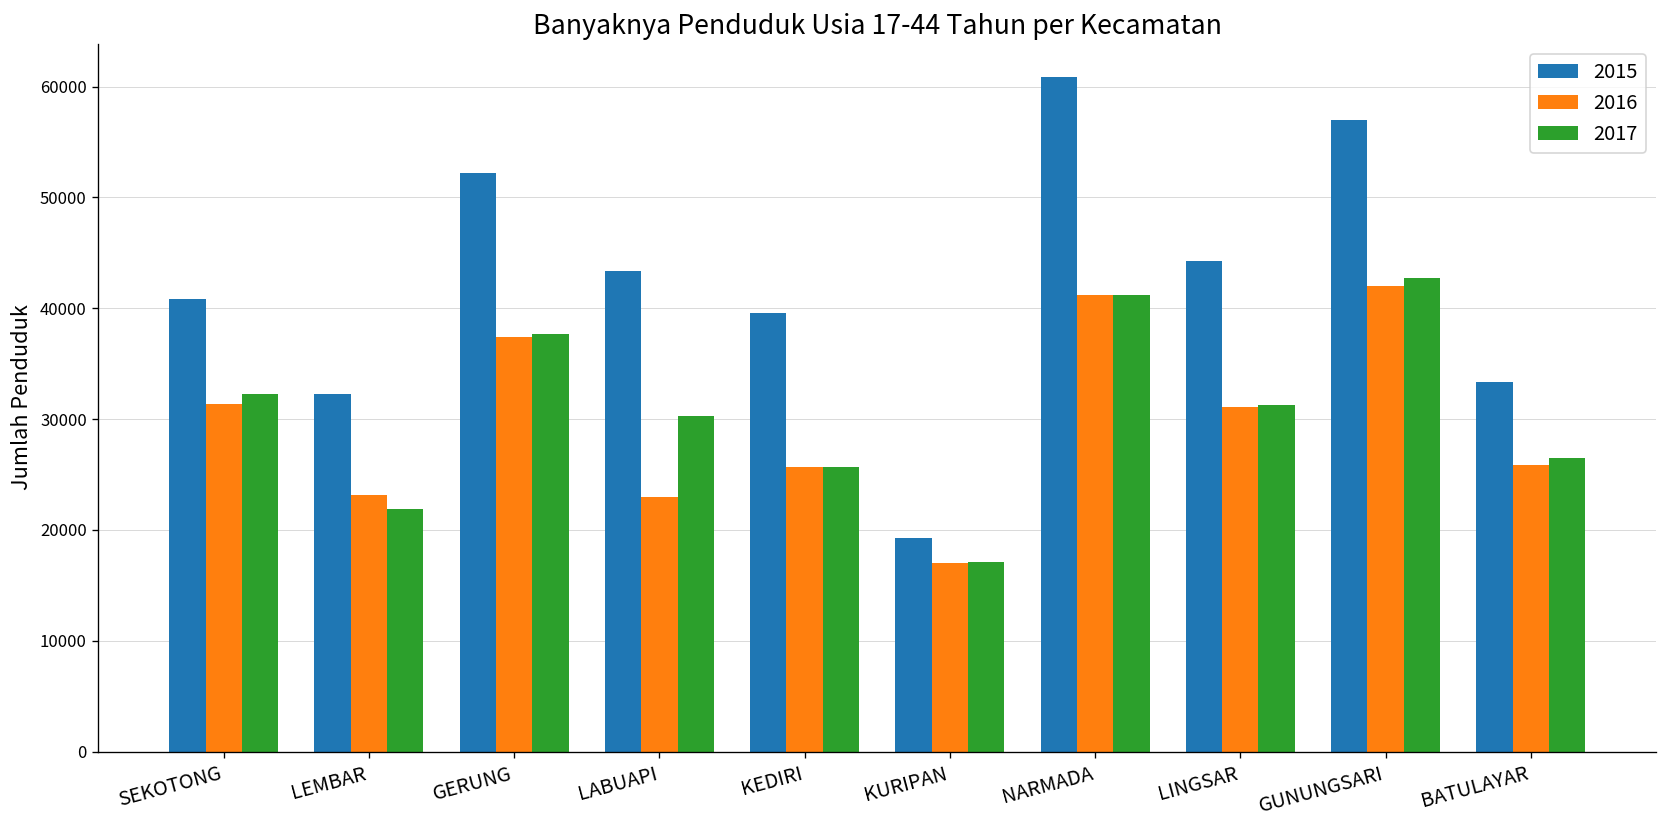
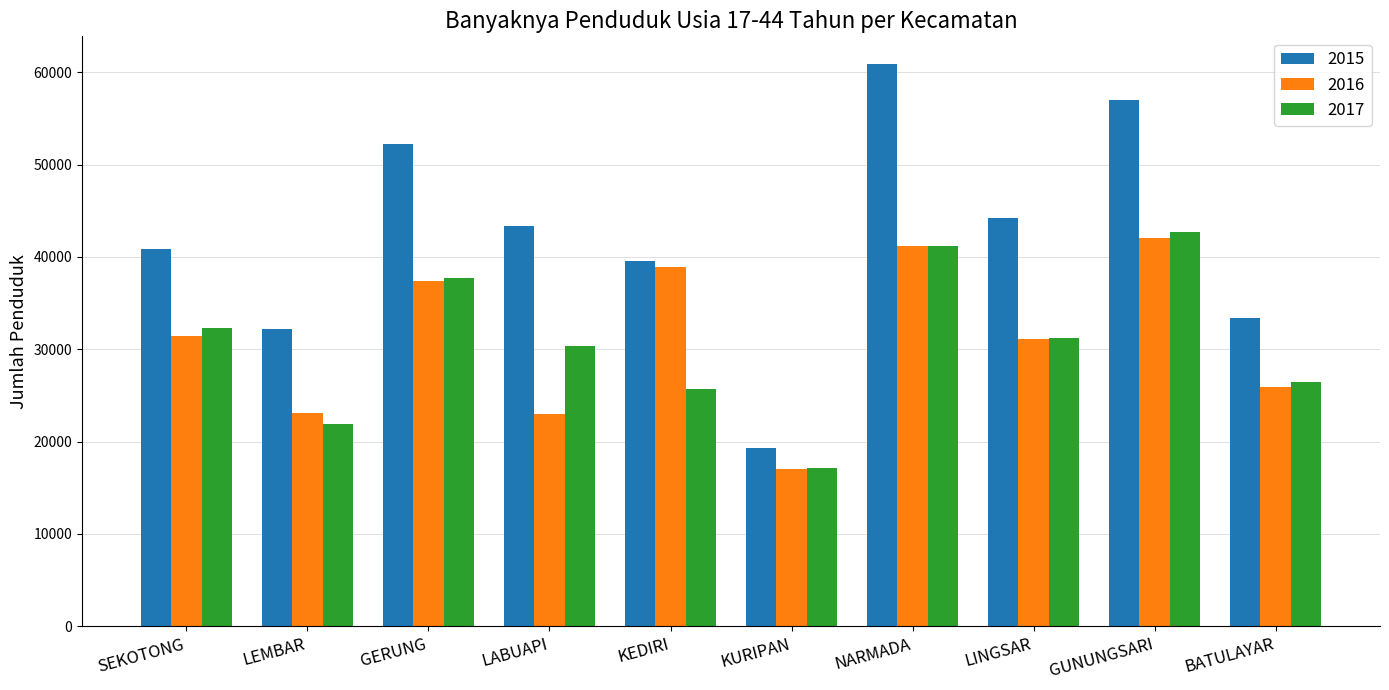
  {
    "2015": {
      "SEKOTONG": 41000,
      "LEMBAR": 32000,
      "GERUNG": 52000,
      "LABUAPI": 43000,
      "KEDIRI": 40000,
      "KURIPAN": 19000,
      "NARMADA": 61000,
      "LINGSAR": 44000,
      "GUNUNGSARI": 57000,
      "BATULAYAR": 33000
    },
    "2016": {
      "SEKOTONG": 31000,
      "LEMBAR": 23000,
      "GERUNG": 37000,
      "LABUAPI": 23000,
-     "KEDIRI": 26000,
+     "KEDIRI": 39000,
      "KURIPAN": 17000,
      "NARMADA": 41000,
      "LINGSAR": 31000,
      "GUNUNGSARI": 42000,
      "BATULAYAR": 26000
    },
    "2017": {
      "SEKOTONG": 32000,
      "LEMBAR": 22000,
      "GERUNG": 38000,
      "LABUAPI": 30000,
      "KEDIRI": 26000,
      "KURIPAN": 17000,
      "NARMADA": 41000,
      "LINGSAR": 31000,
      "GUNUNGSARI": 43000,
      "BATULAYAR": 26000
    }
  }
